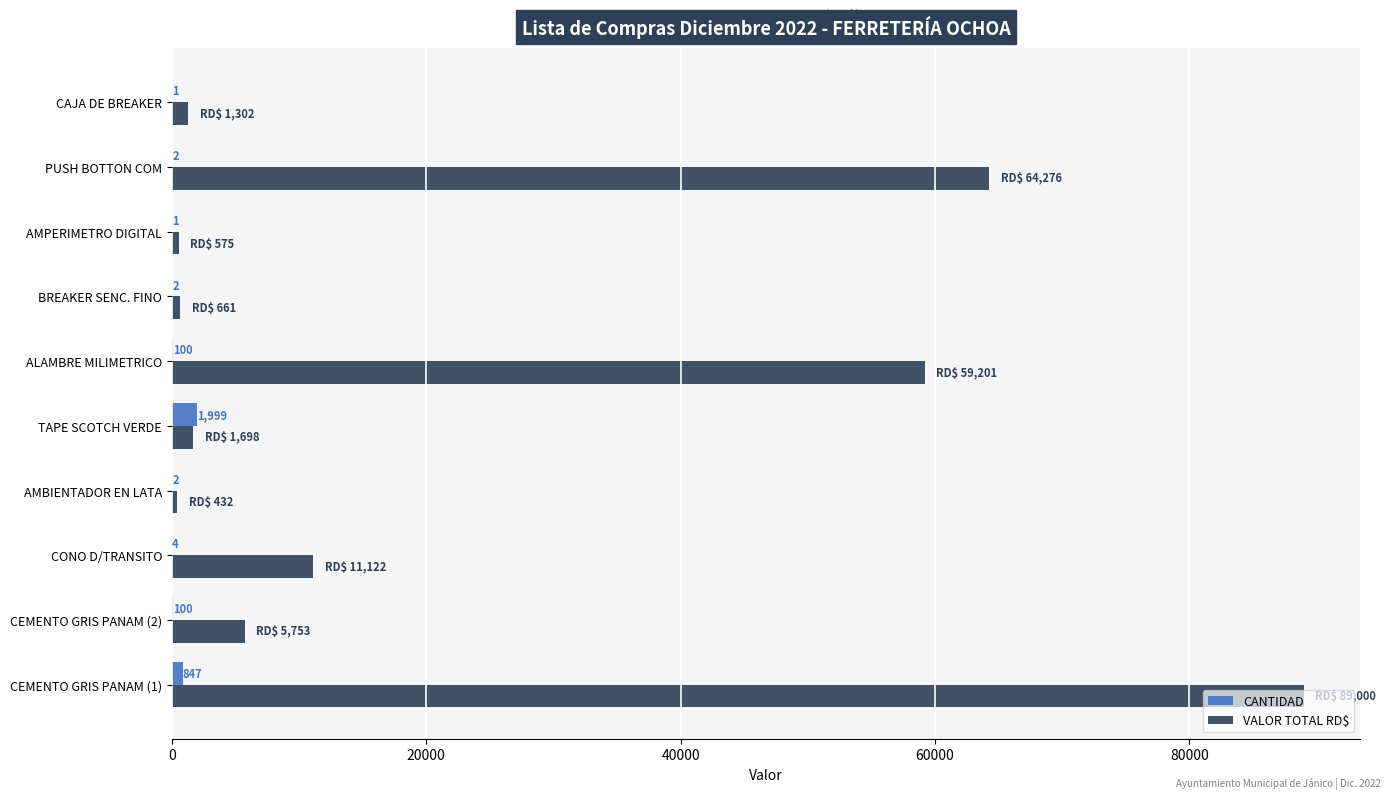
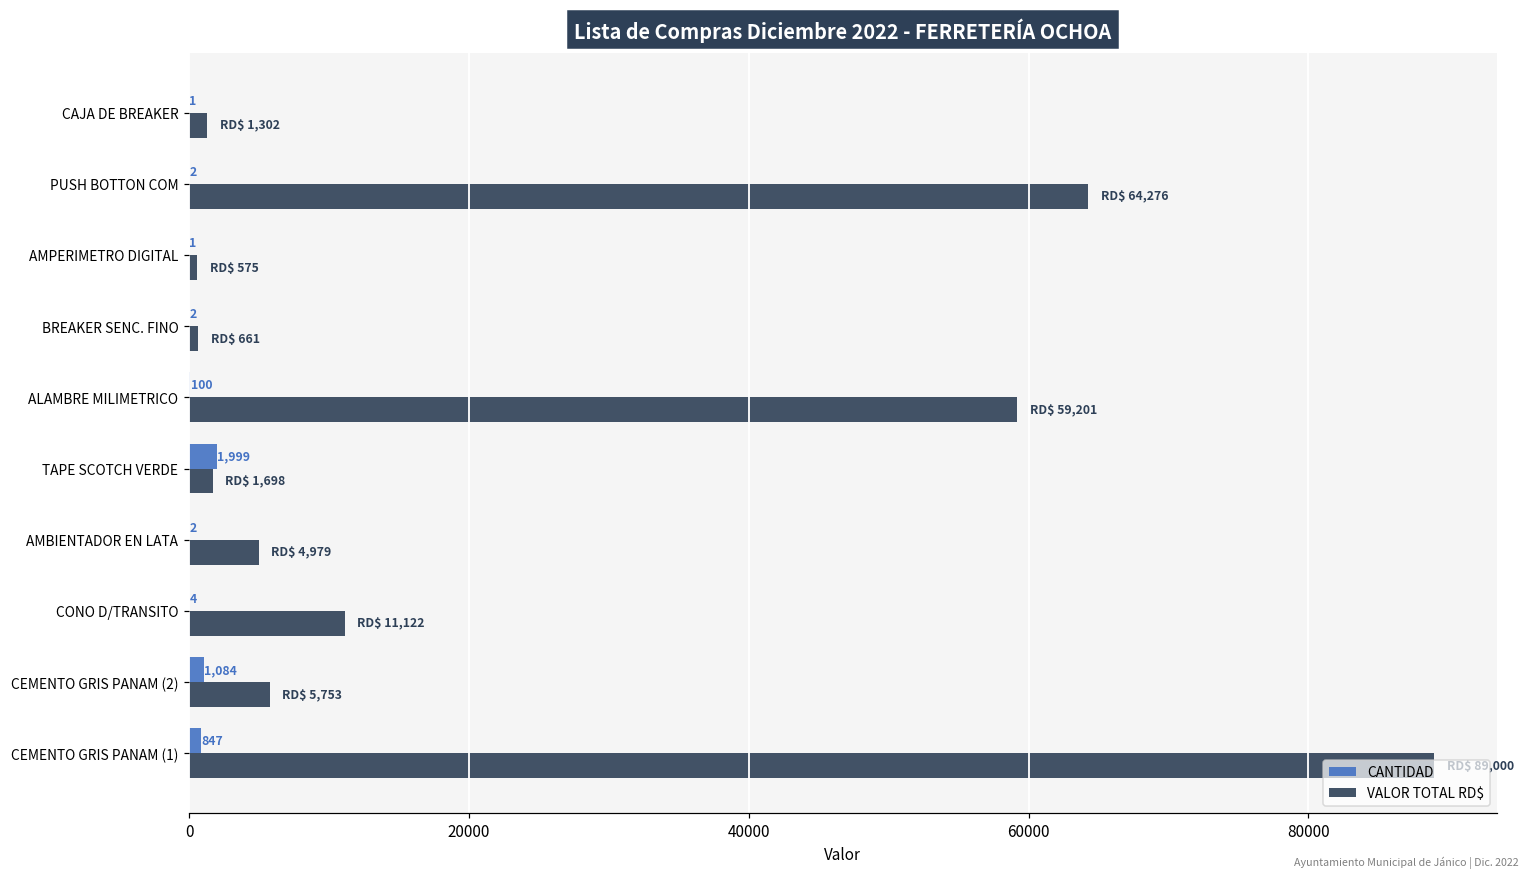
  {
    "CANTIDAD": {
      "CAJA DE BREAKER": "1",
      "PUSH BOTTON COM": "2",
      "AMPERIMETRO DIGITAL": "1",
      "BREAKER SENC. FINO": "2",
      "ALAMBRE MILIMETRICO": "100",
      "TAPE SCOTCH VERDE": "1,999",
      "AMBIENTADOR EN LATA": "2",
      "CONO D/TRANSITO": "4",
-     "CEMENTO GRIS PANAM (2)": "100",
+     "CEMENTO GRIS PANAM (2)": "1,084",
      "CEMENTO GRIS PANAM (1)": "847"
    },
    "VALOR TOTAL RD$": {
      "CAJA DE BREAKER": "1,302",
      "PUSH BOTTON COM": "64,276",
      "AMPERIMETRO DIGITAL": "575",
      "BREAKER SENC. FINO": "661",
      "ALAMBRE MILIMETRICO": "59,201",
      "TAPE SCOTCH VERDE": "1,698",
-     "AMBIENTADOR EN LATA": "432",
+     "AMBIENTADOR EN LATA": "4,979",
      "CONO D/TRANSITO": "11,122",
      "CEMENTO GRIS PANAM (2)": "5,753"
    }
  }
